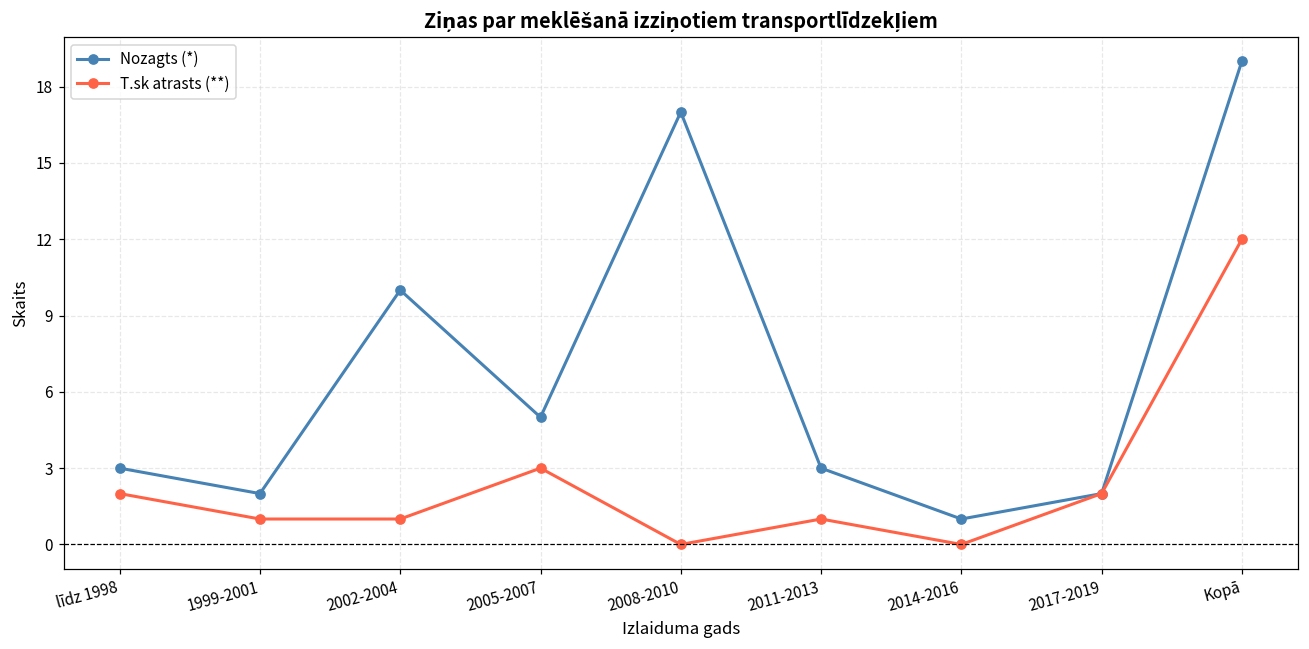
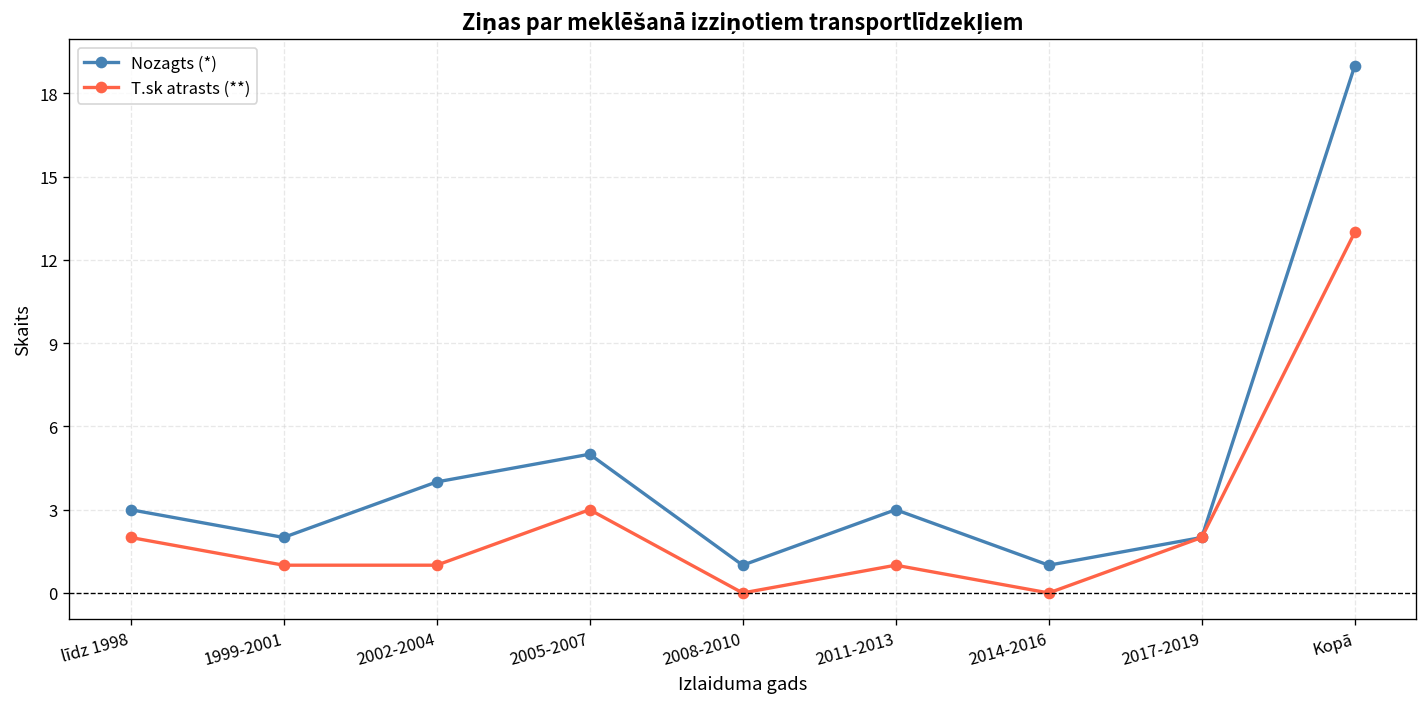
  {
    "Nozagts (*)": {
      "līdz 1998": 3,
      "1999-2001": 2,
-     "2002-2004": 10,
+     "2002-2004": 4,
      "2005-2007": 5,
-     "2008-2010": 17,
+     "2008-2010": 1,
      "2011-2013": 3,
      "2014-2016": 1,
      "Kopā": 19
    },
    "T.sk atrasts (**)": {
      "līdz 1998": 2,
      "1999-2001": 1,
      "2002-2004": 1,
      "2005-2007": 3,
      "2008-2010": 0,
      "2011-2013": 1,
      "2014-2016": 0,
-     "Kopā": 12
+     "Kopā": 13
    }
  }
